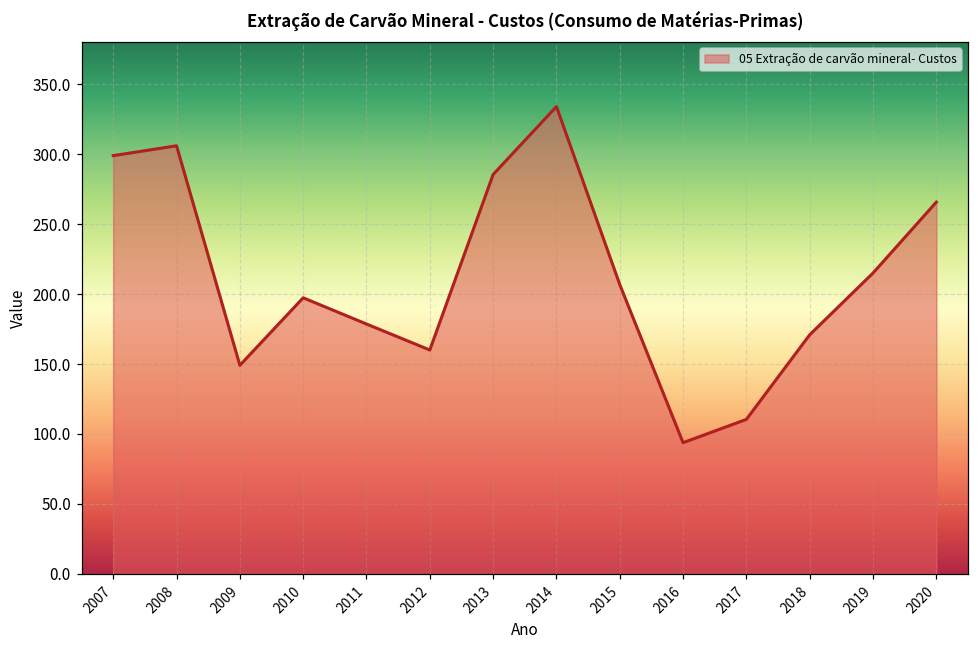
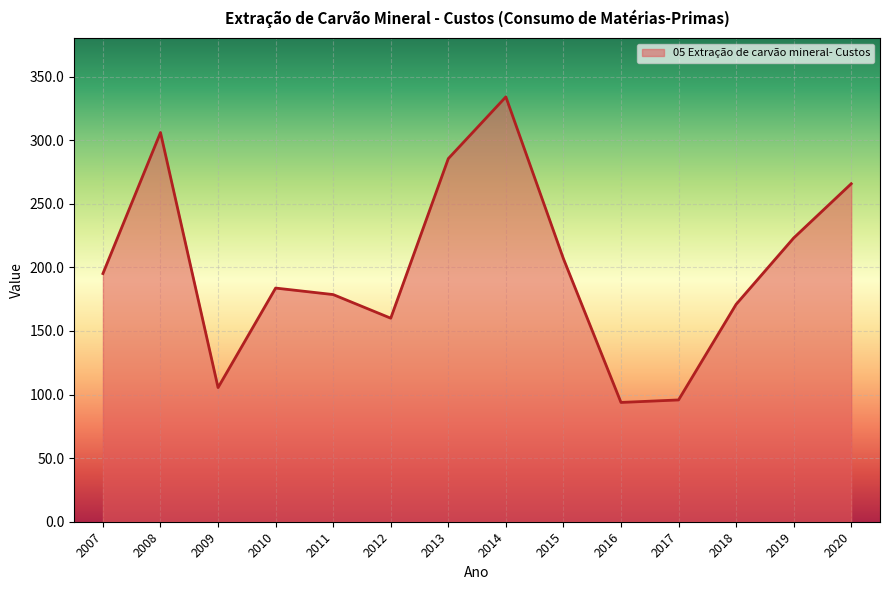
  {
-   "2007": 299,
+   "2007": 195,
    "2008": 306,
-   "2009": 149,
-   "2010": 197,
+   "2009": 105,
+   "2010": 184,
    "2011": 179,
    "2012": 160,
    "2013": 285,
    "2014": 334,
    "2015": 207,
    "2016": 94,
-   "2017": 110,
+   "2017": 96,
    "2018": 171,
-   "2019": 215,
+   "2019": 223,
    "2020": 266
  }
